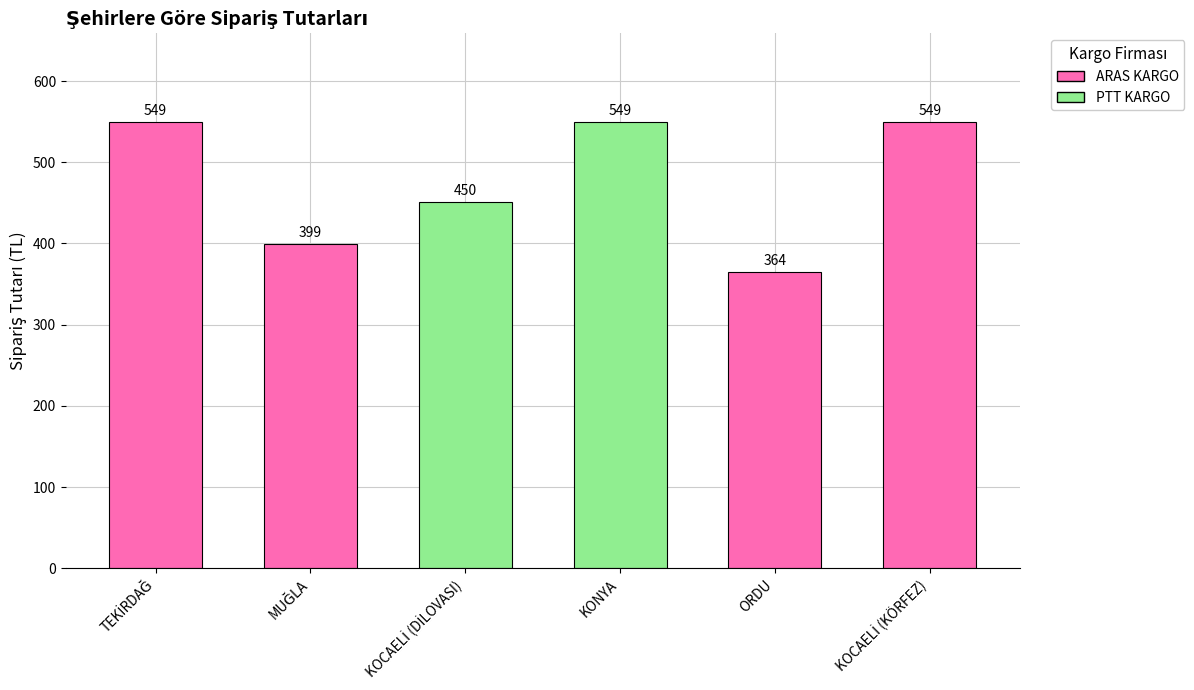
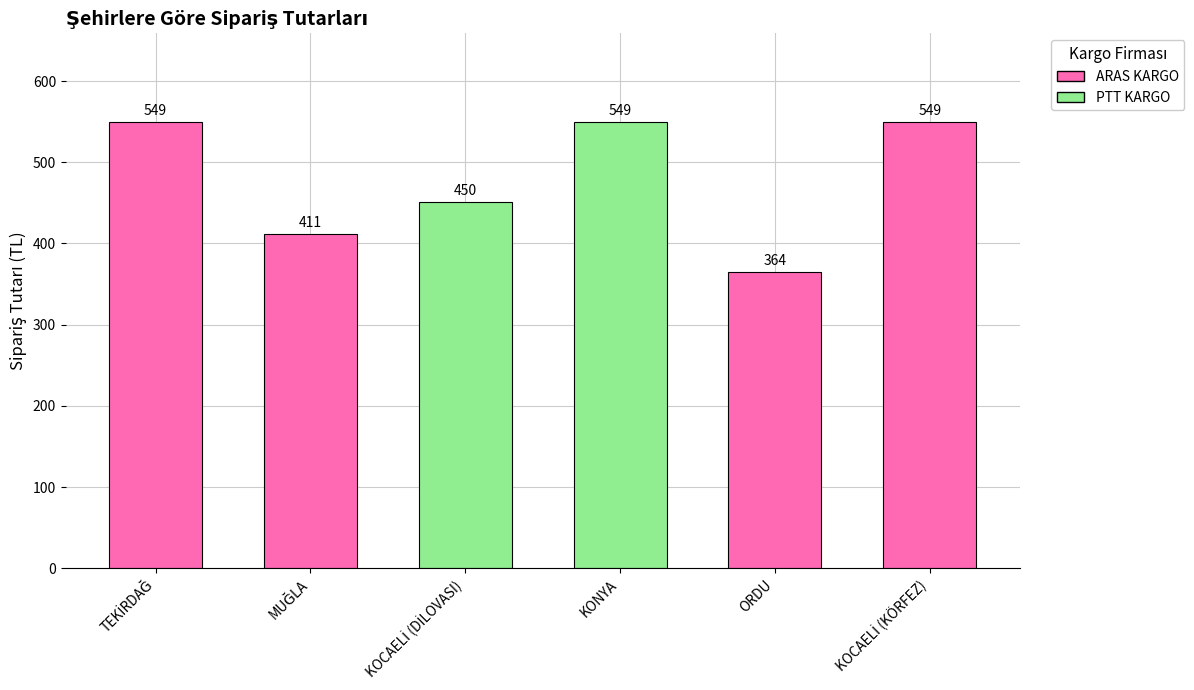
  {
    "TEKİRDAĞ": 549,
-   "MUĞLA": 399,
+   "MUĞLA": 411,
    "KONYA": 549,
    "KOCAELİ (KÖRFEZ)": 549
  }
